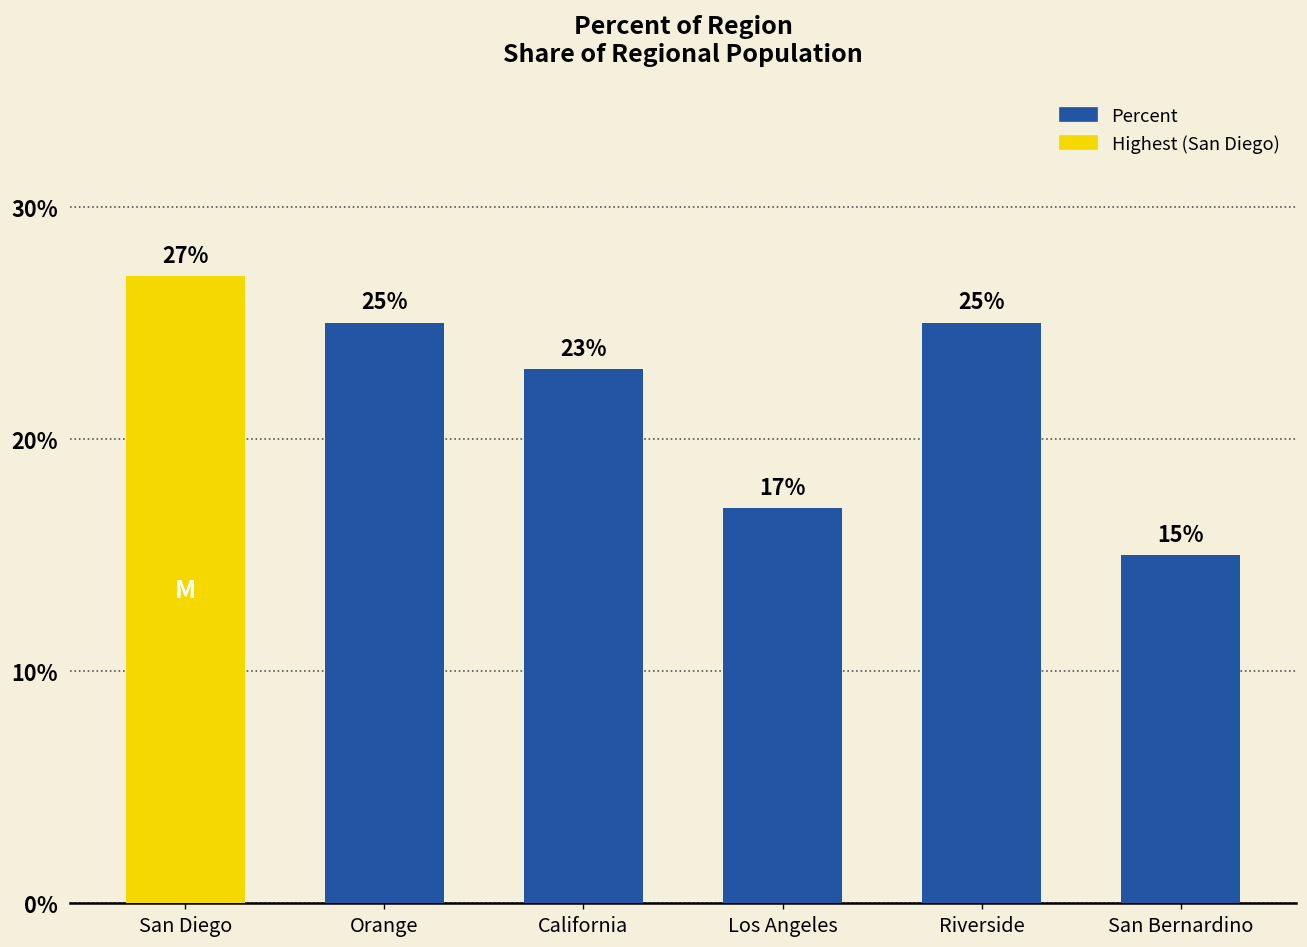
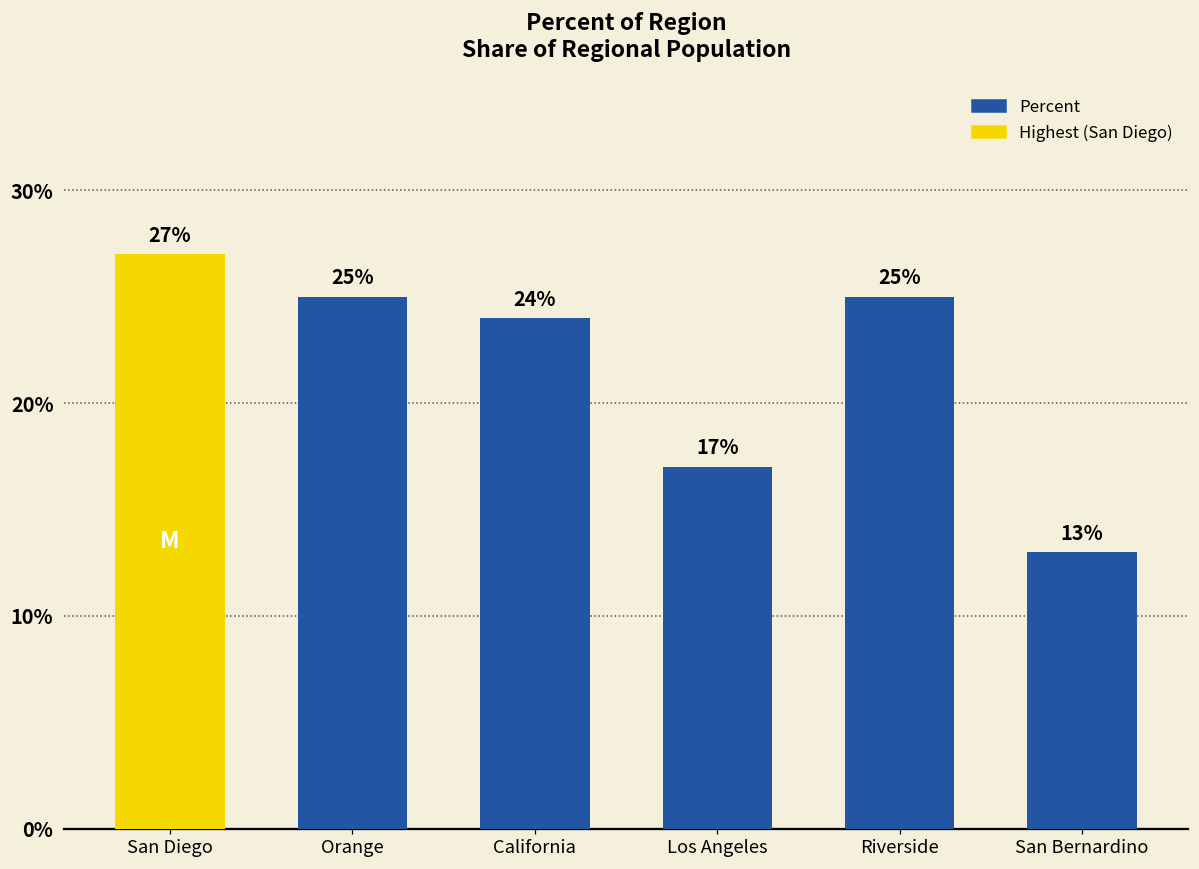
  {
    "San Diego": "27%",
    "Orange": "25%",
-   "California": "23%",
+   "California": "24%",
    "Los Angeles": "17%",
    "Riverside": "25%",
-   "San Bernardino": "15%"
+   "San Bernardino": "13%"
  }
